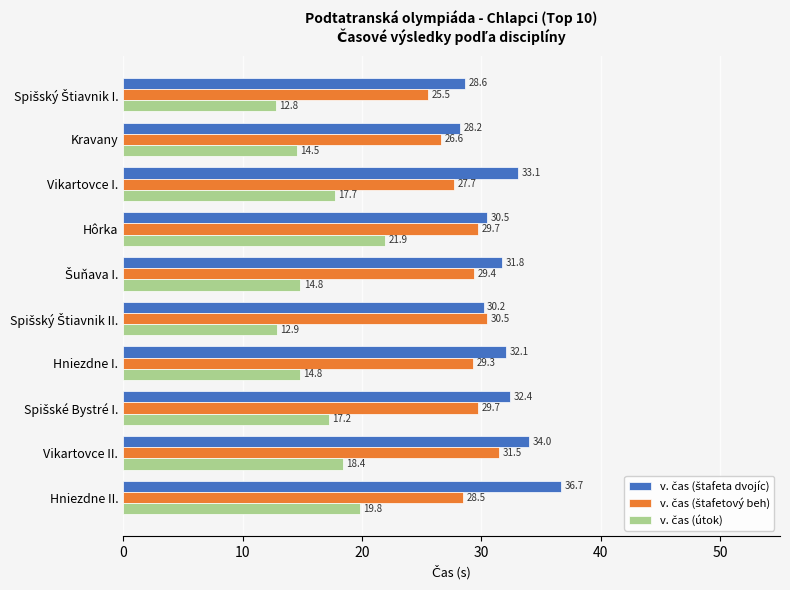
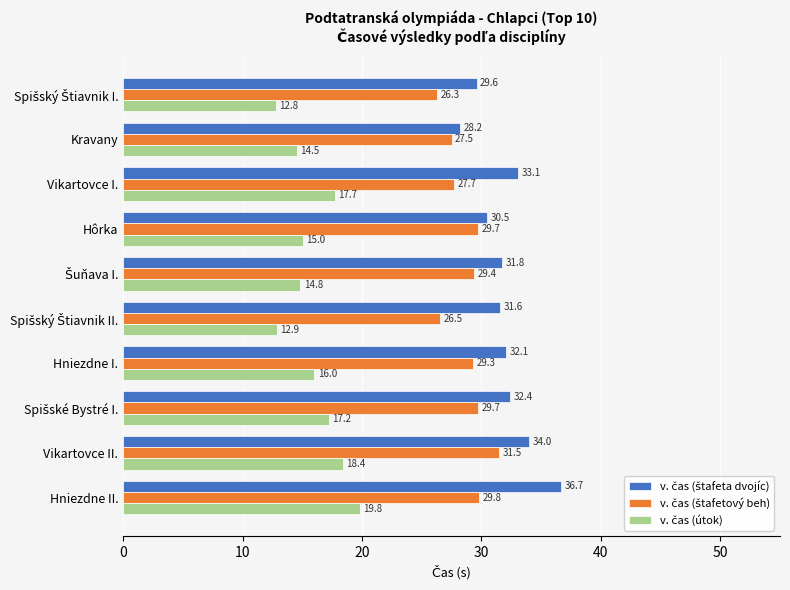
  {
    "v. čas (štafeta dvojíc)": {
-     "Spišský Štiavnik I.": 28.6,
+     "Spišský Štiavnik I.": 29.6,
      "Kravany": 28.2,
      "Vikartovce I.": 33.1,
      "Hôrka": 30.5,
      "Šuňava I.": 31.8,
-     "Spišský Štiavnik II.": 30.2,
+     "Spišský Štiavnik II.": 31.6,
      "Hniezdne I.": 32.1,
      "Spišské Bystré I.": 32.4,
      "Vikartovce II.": 34.0,
      "Hniezdne II.": 36.7
    },
    "v. čas (štafetový beh)": {
-     "Spišský Štiavnik I.": 25.5,
-     "Kravany": 26.6,
+     "Spišský Štiavnik I.": 26.3,
+     "Kravany": 27.5,
      "Vikartovce I.": 27.7,
      "Hôrka": 29.7,
      "Šuňava I.": 29.4,
-     "Spišský Štiavnik II.": 30.5,
+     "Spišský Štiavnik II.": 26.5,
      "Hniezdne I.": 29.3,
      "Spišské Bystré I.": 29.7,
      "Vikartovce II.": 31.5,
-     "Hniezdne II.": 28.5
+     "Hniezdne II.": 29.8
    },
    "v. čas (útok)": {
      "Spišský Štiavnik I.": 12.8,
      "Kravany": 14.5,
      "Vikartovce I.": 17.7,
-     "Hôrka": 21.9,
+     "Hôrka": 15.0,
      "Šuňava I.": 14.8,
      "Spišský Štiavnik II.": 12.9,
-     "Hniezdne I.": 14.8,
+     "Hniezdne I.": 16.0,
      "Spišské Bystré I.": 17.2,
      "Vikartovce II.": 18.4,
      "Hniezdne II.": 19.8
    }
  }
